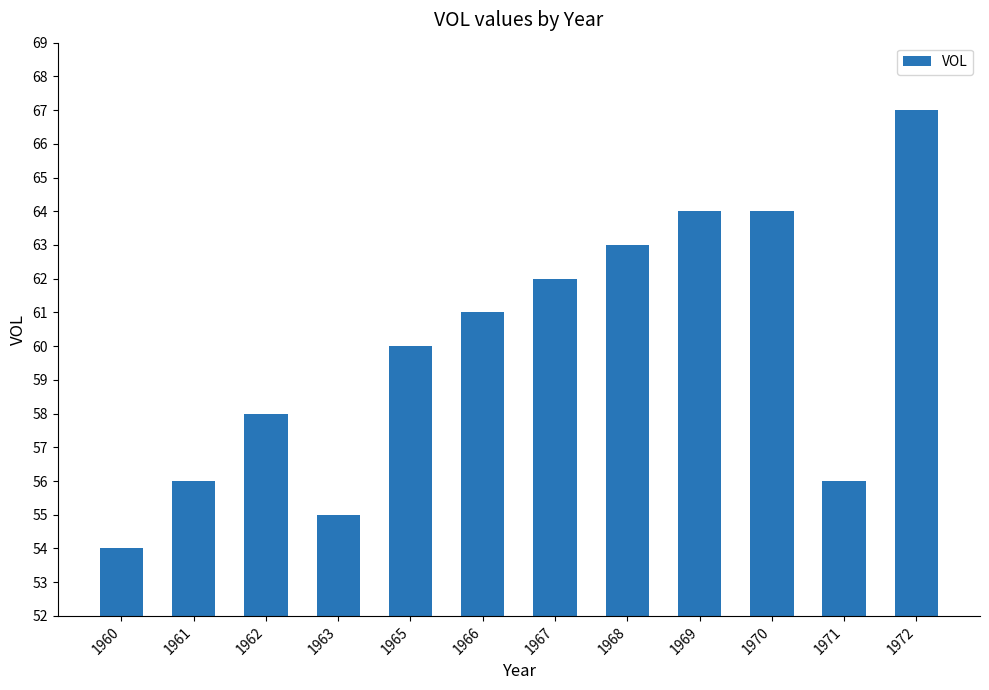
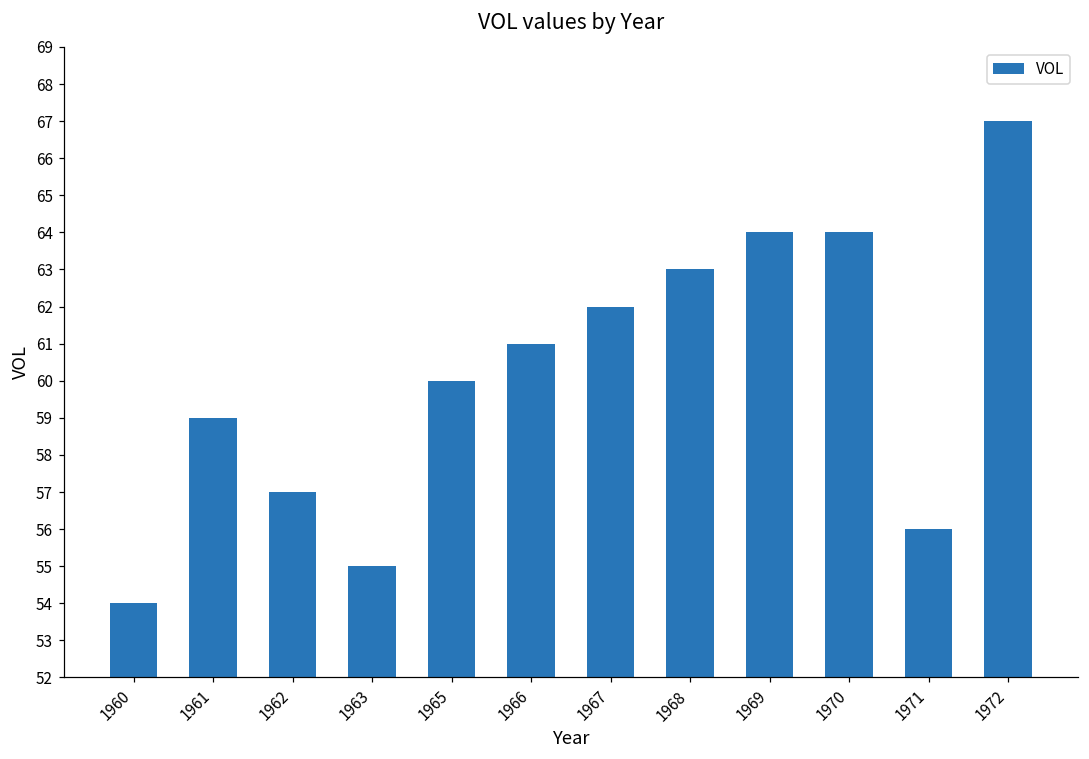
  {
    "1960": 54,
-   "1961": 56,
-   "1962": 58,
+   "1961": 59,
+   "1962": 57,
    "1963": 55,
    "1965": 60,
    "1966": 61,
    "1967": 62,
    "1968": 63,
    "1969": 64,
    "1970": 64,
    "1971": 56,
    "1972": 67
  }
